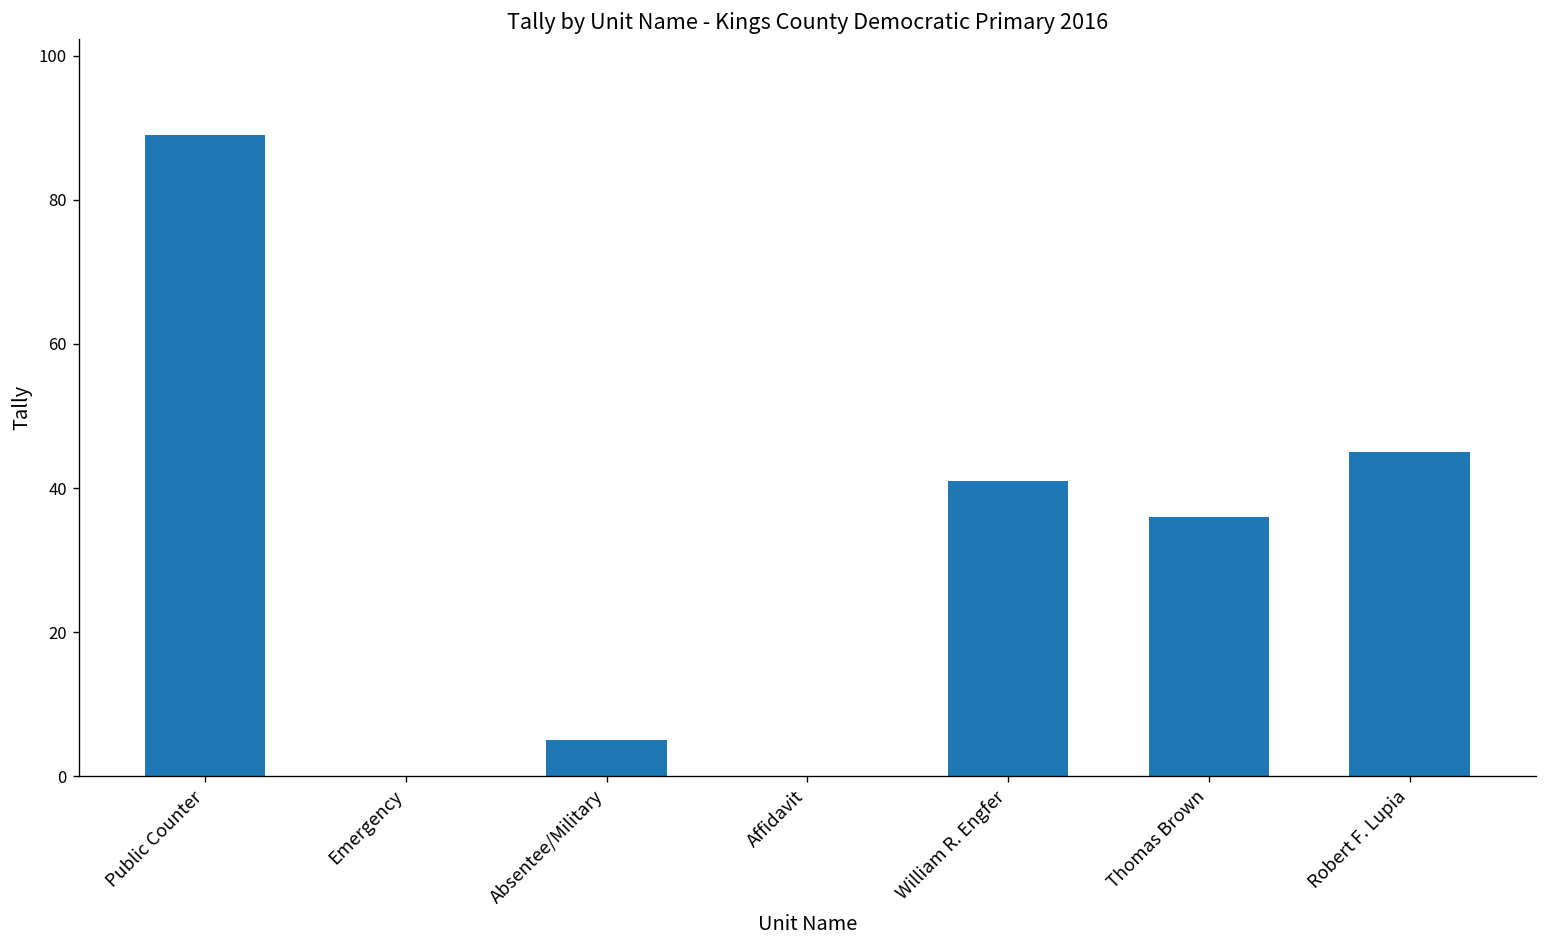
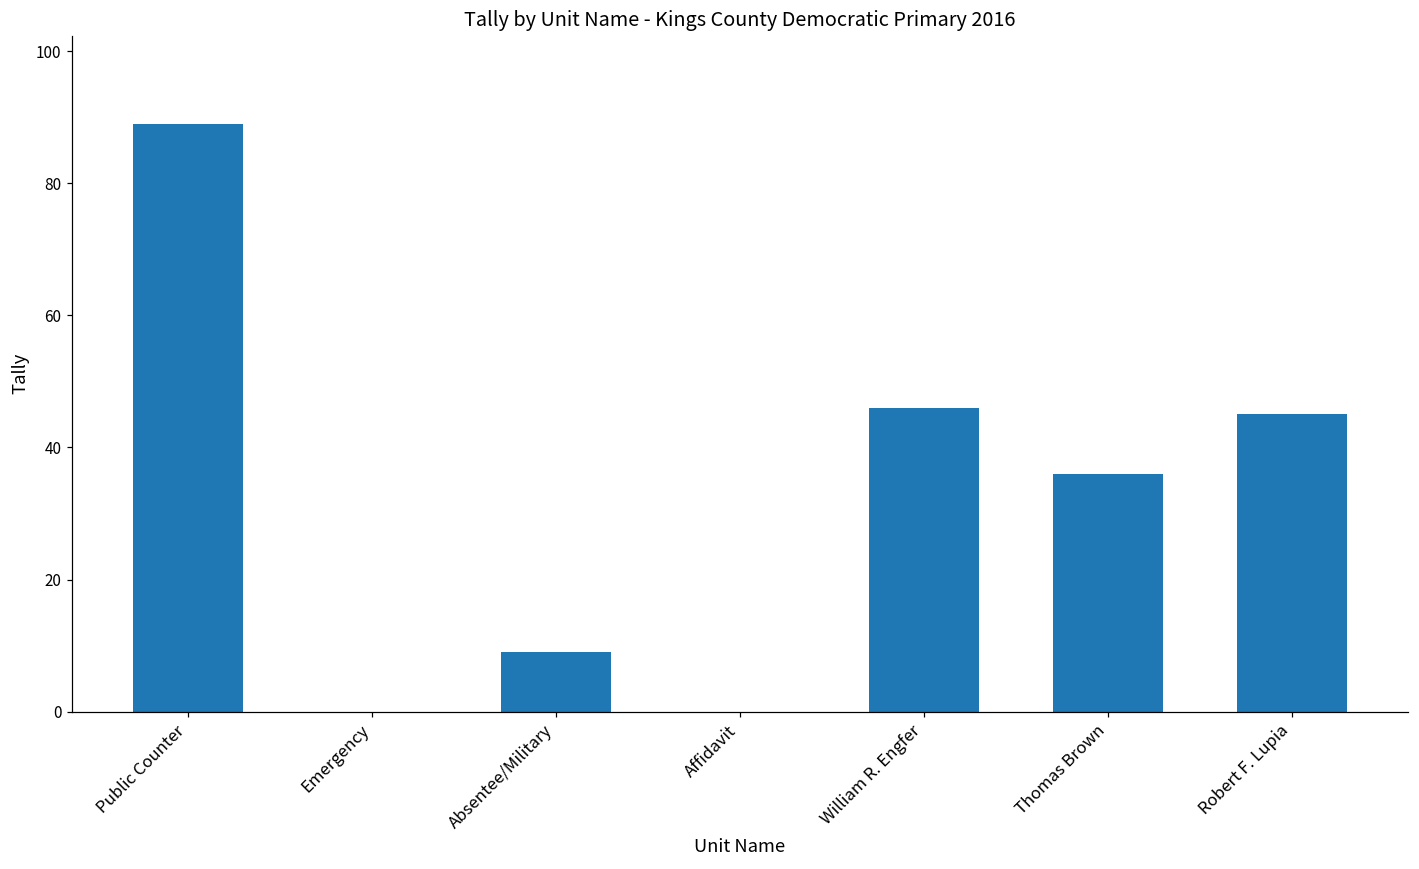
  {
    "Public Counter": 89,
    "Emergency": 0,
-   "Absentee/Military": 5,
+   "Absentee/Military": 9,
    "Affidavit": 0,
-   "William R. Engfer": 41,
+   "William R. Engfer": 46,
    "Thomas Brown": 36,
    "Robert F. Lupia": 45
  }
